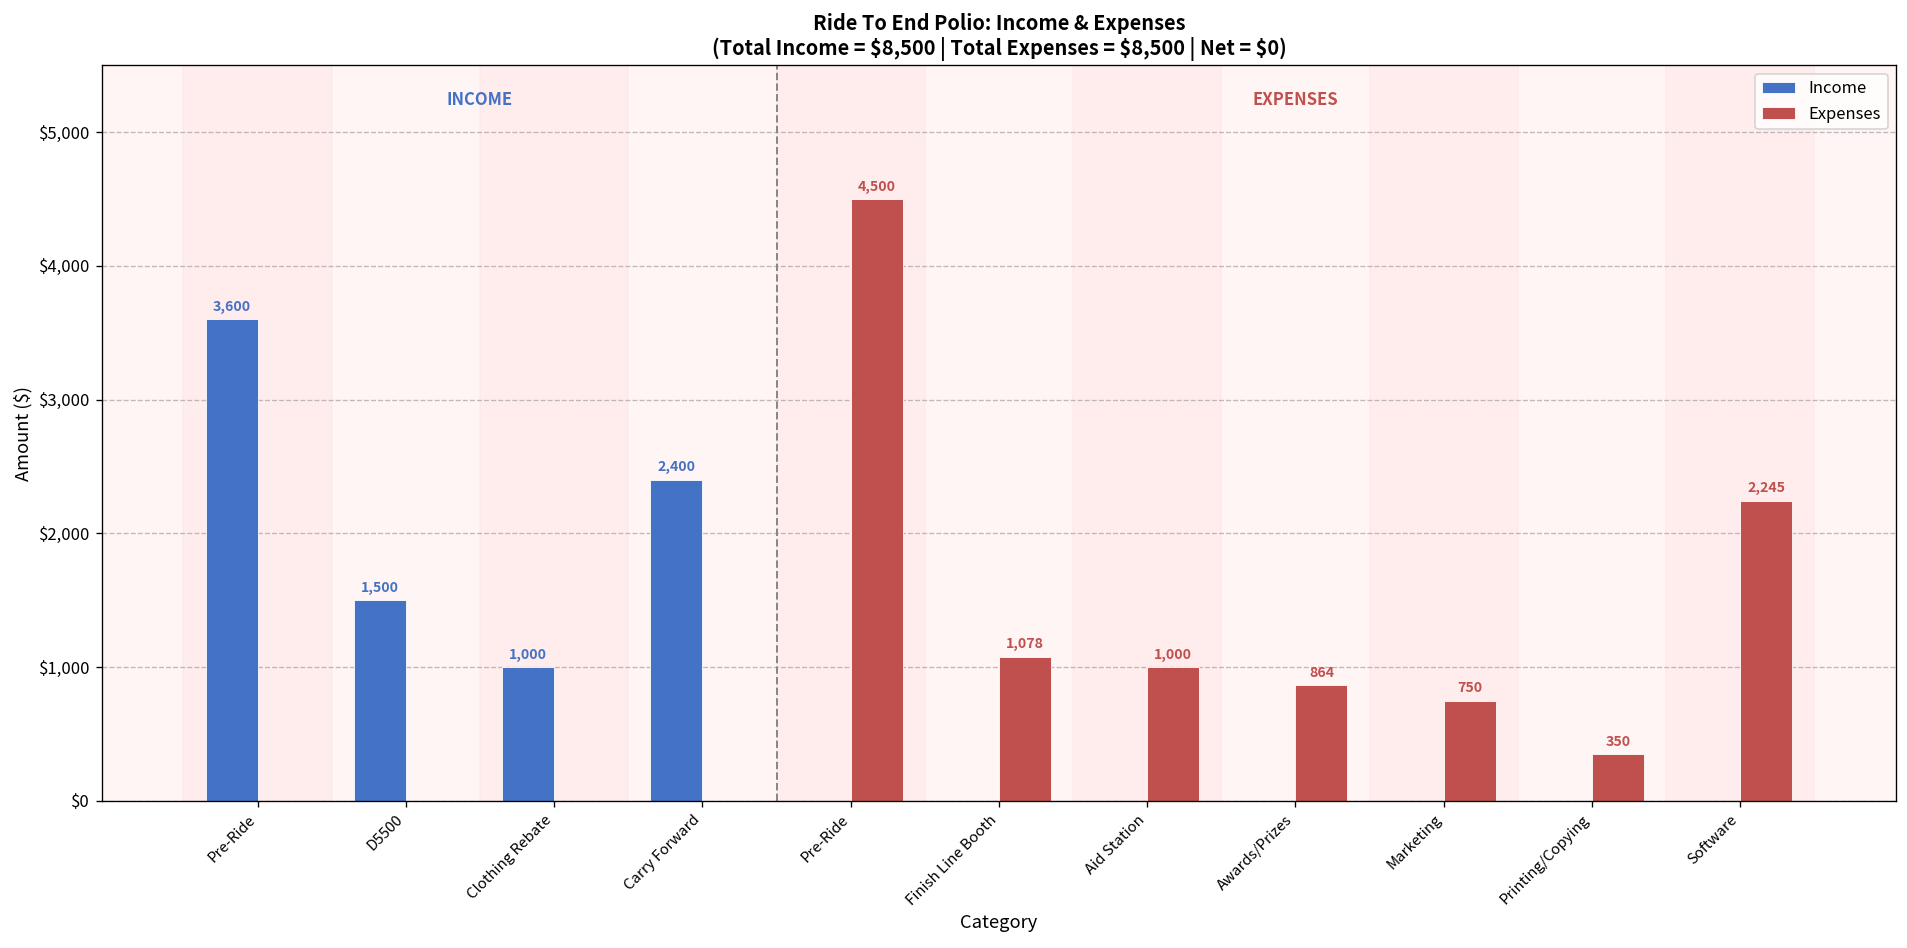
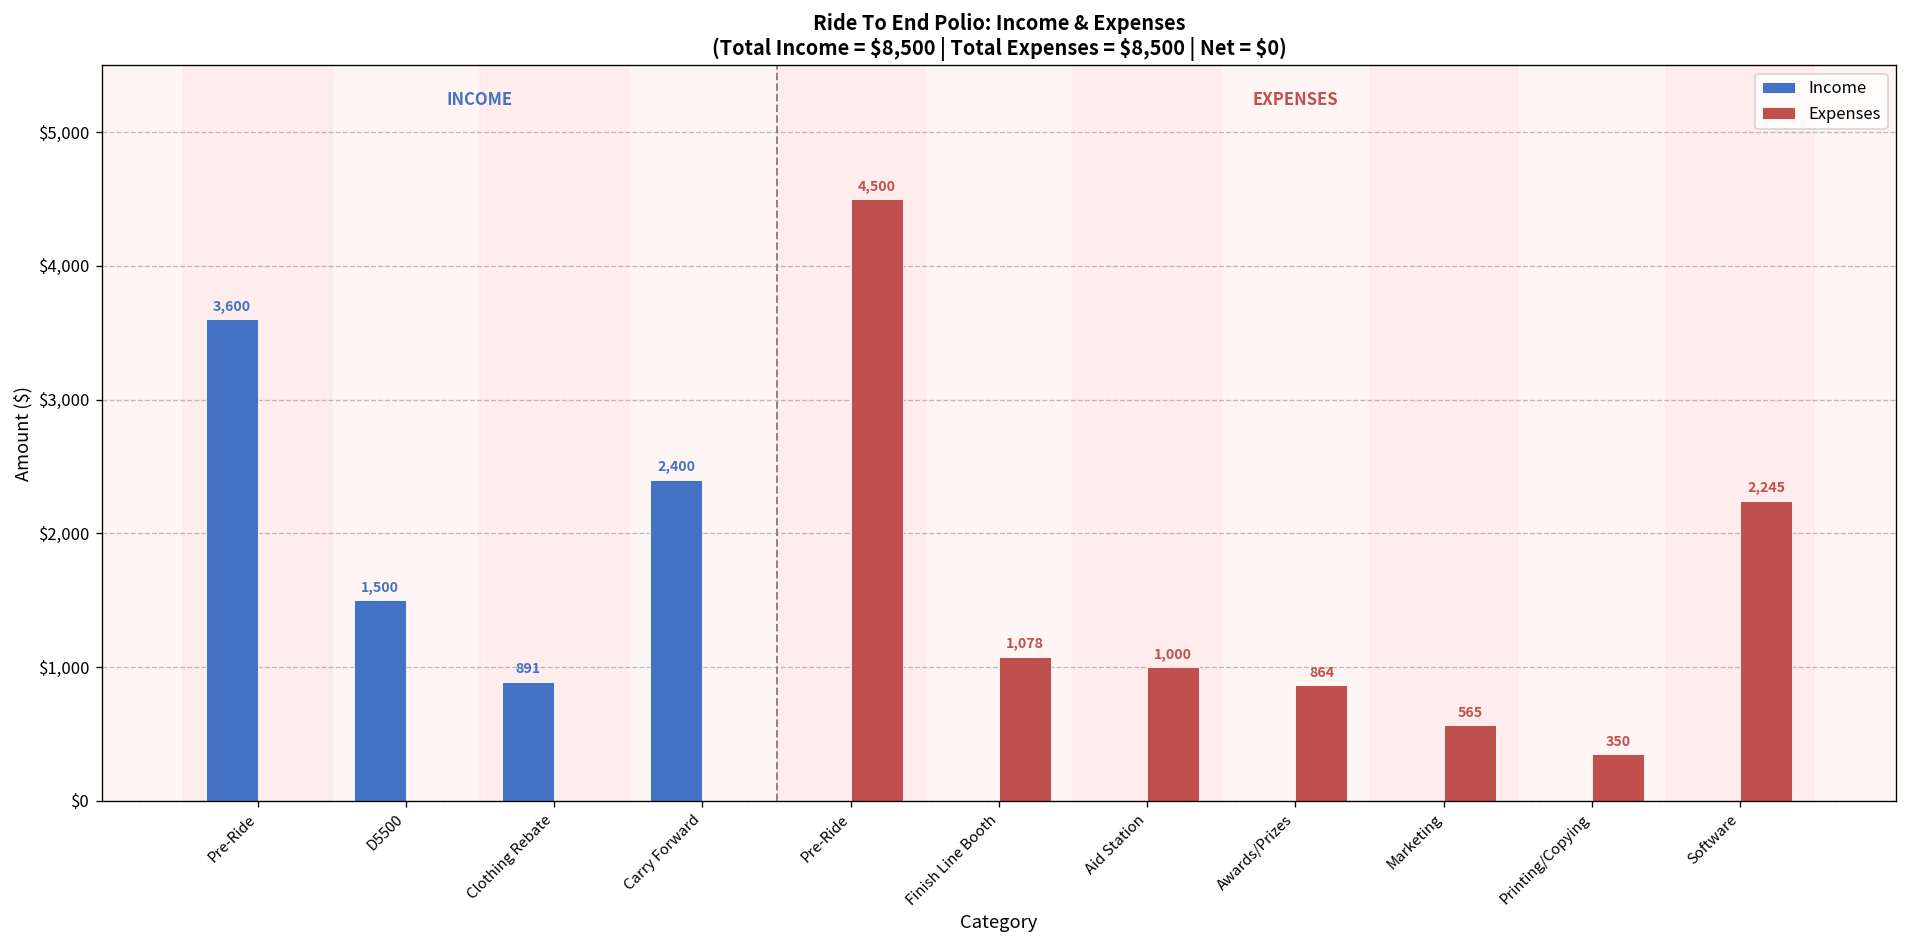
  {
    "Income": {
      "D5500": "1,500",
-     "Clothing Rebate": "1,000",
+     "Clothing Rebate": "891",
      "Carry Forward": "2,400"
    },
    "Expenses": {
      "Finish Line Booth": "1,078",
      "Aid Station": "1,000",
      "Awards/Prizes": "864",
-     "Marketing": "750",
+     "Marketing": "565",
      "Printing/Copying": "350",
      "Software": "2,245"
    }
  }
